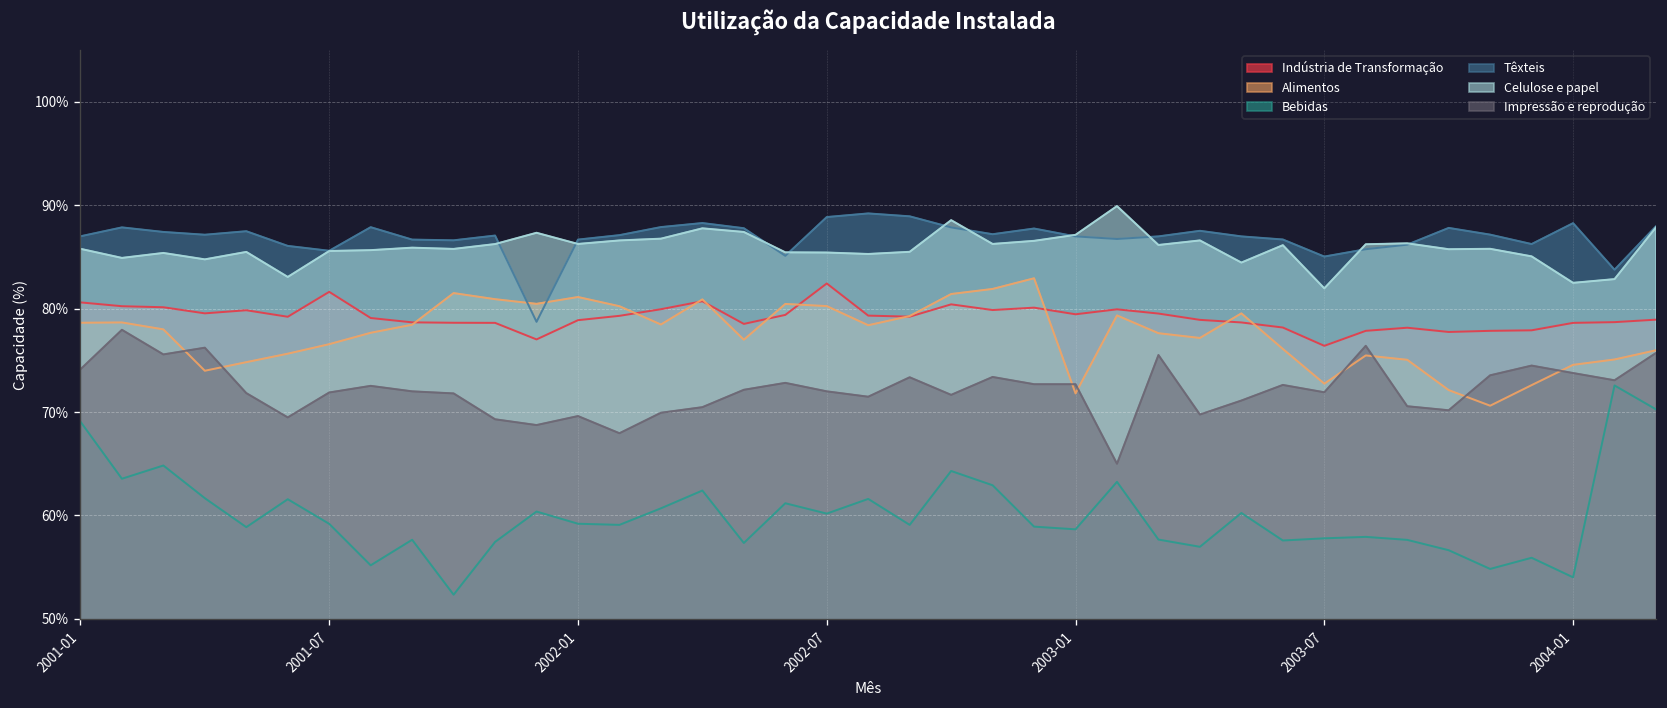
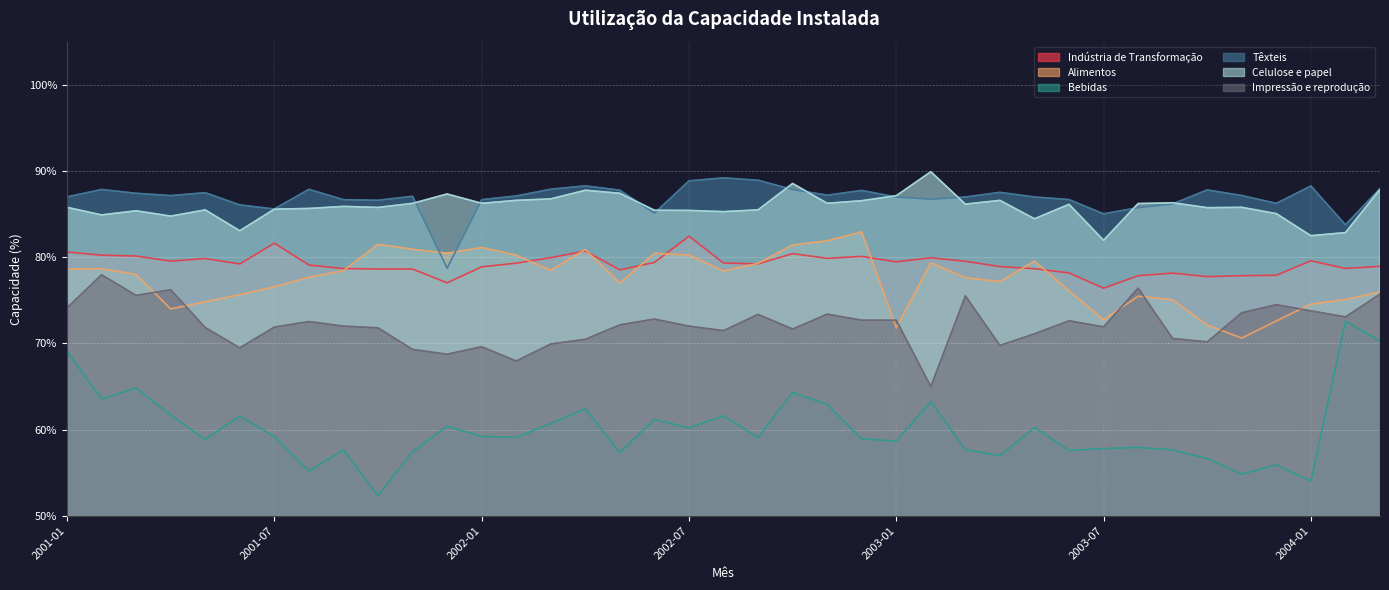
  {
    "Indústria de Transformação": {
      "2001-01": "81%",
      "2001-07": "82%",
      "2002-01": "79%",
      "2002-07": "82%",
      "2003-01": "79%",
      "2003-07": "76%",
-     "2004-01": "79%"
+     "2004-01": "80%"
    },
    "Alimentos": {
      "2001-01": "79%",
      "2001-07": "77%",
      "2002-01": "81%",
      "2002-07": "80%",
      "2003-01": "72%",
      "2003-07": "73%",
      "2004-01": "75%"
    },
    "Celulose e papel": {
      "2001-01": "86%",
      "2002-01": "86%",
      "2002-07": "85%",
      "2003-07": "82%",
      "2004-01": "82%"
    }
  }
